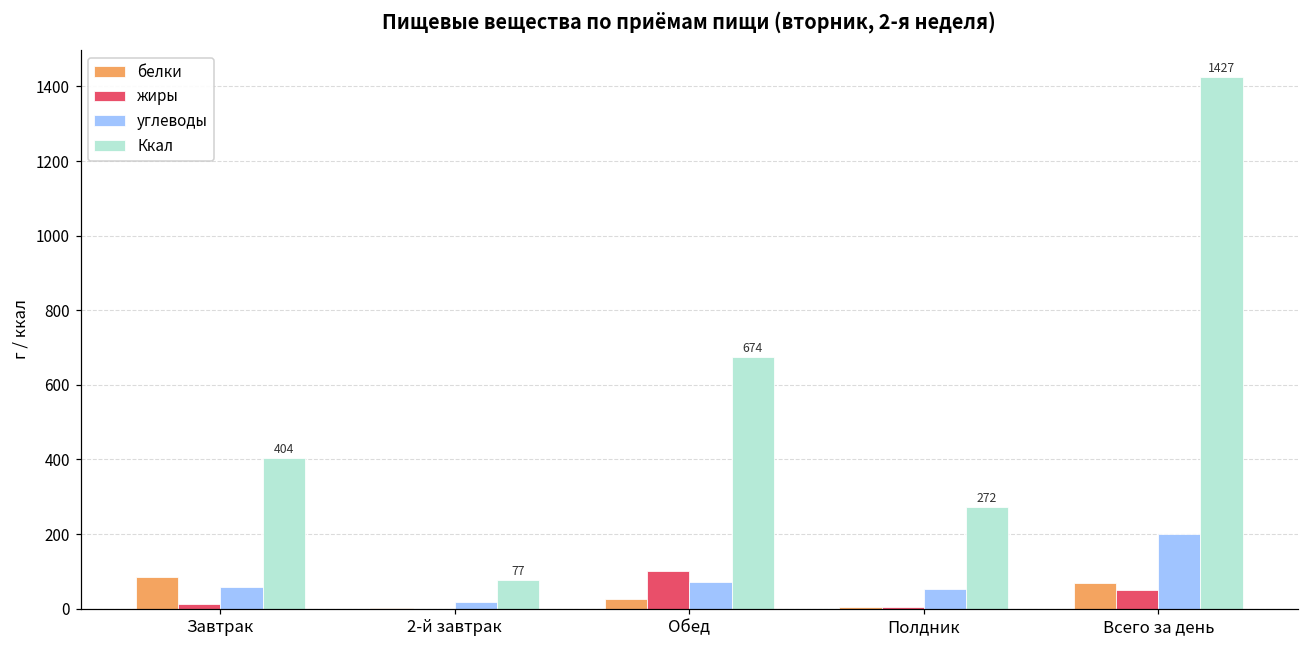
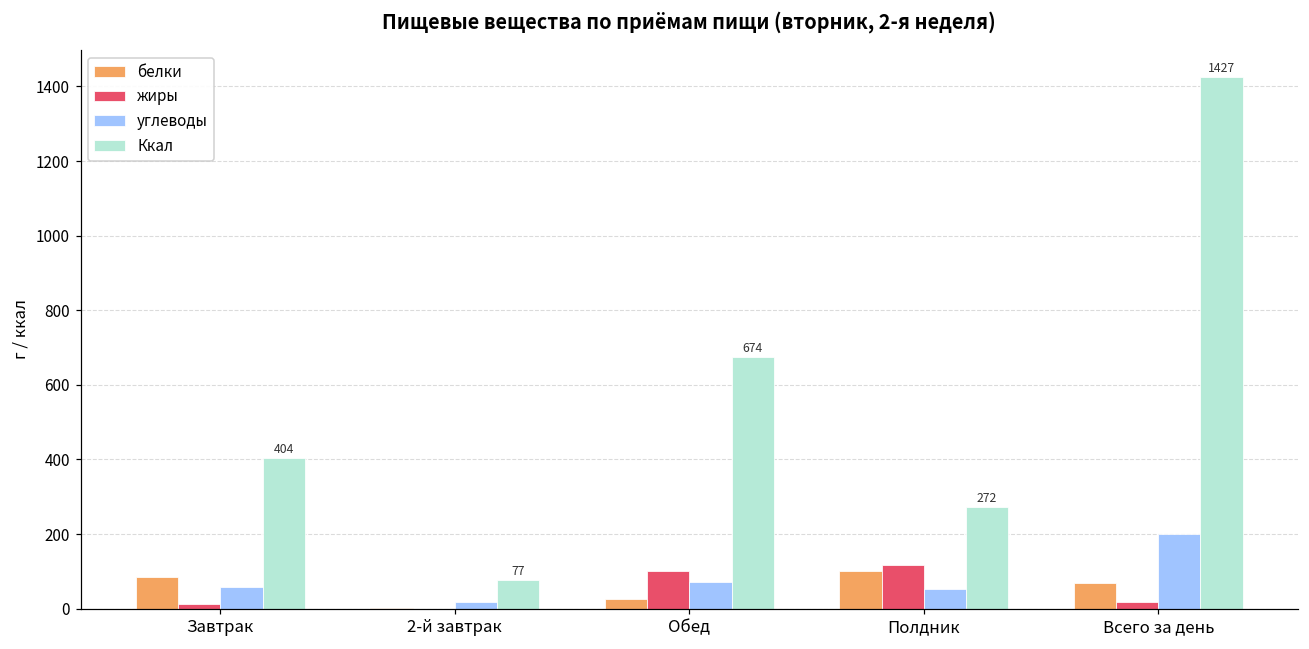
  {
    "белки": {
      "Завтрак": 80,
      "Обед": 20,
-     "Полдник": 0,
+     "Полдник": 100,
      "Всего за день": 70
    },
    "жиры": {
      "Завтрак": 10,
      "Обед": 100,
-     "Полдник": 0,
-     "Всего за день": 50
+     "Полдник": 120,
+     "Всего за день": 20
    }
  }
